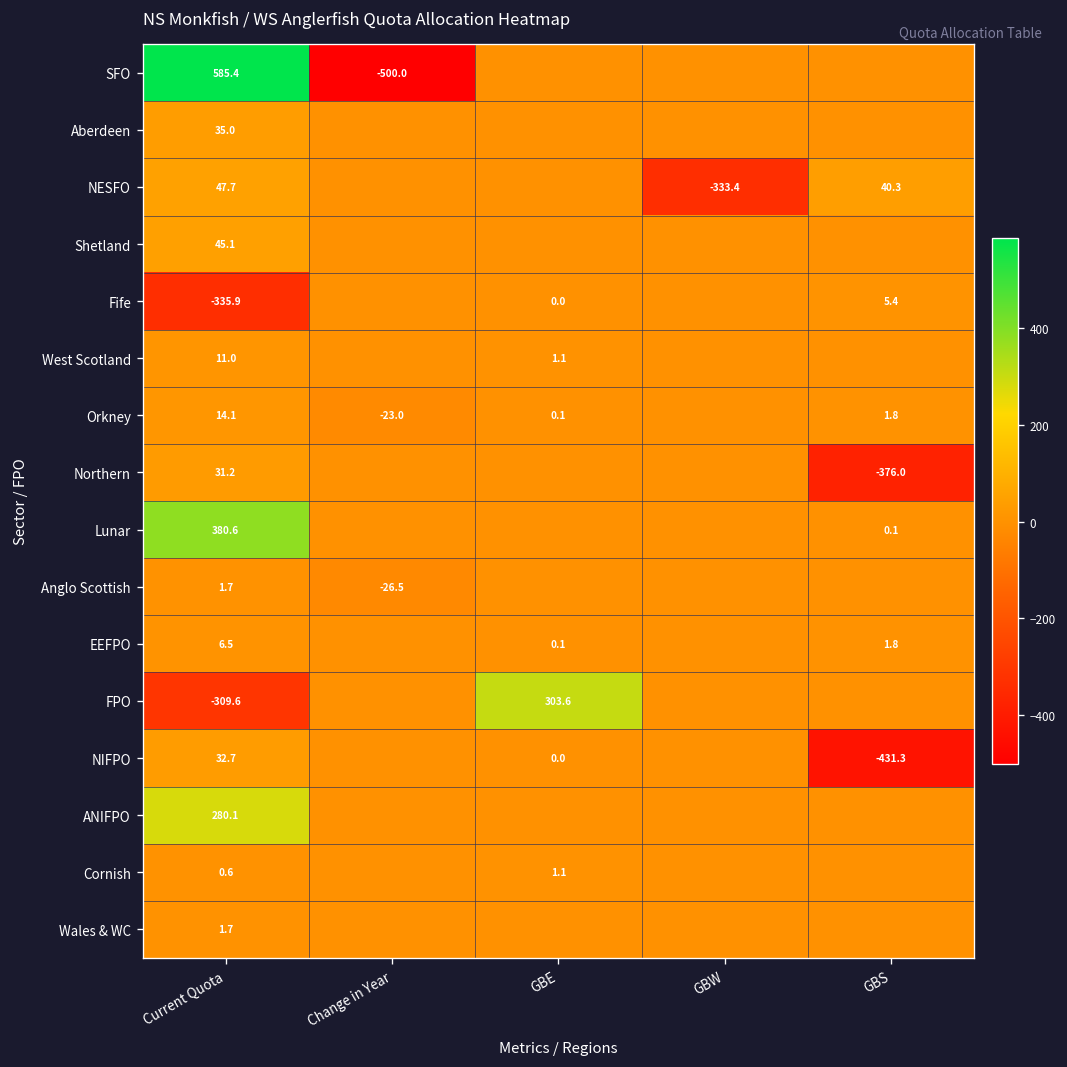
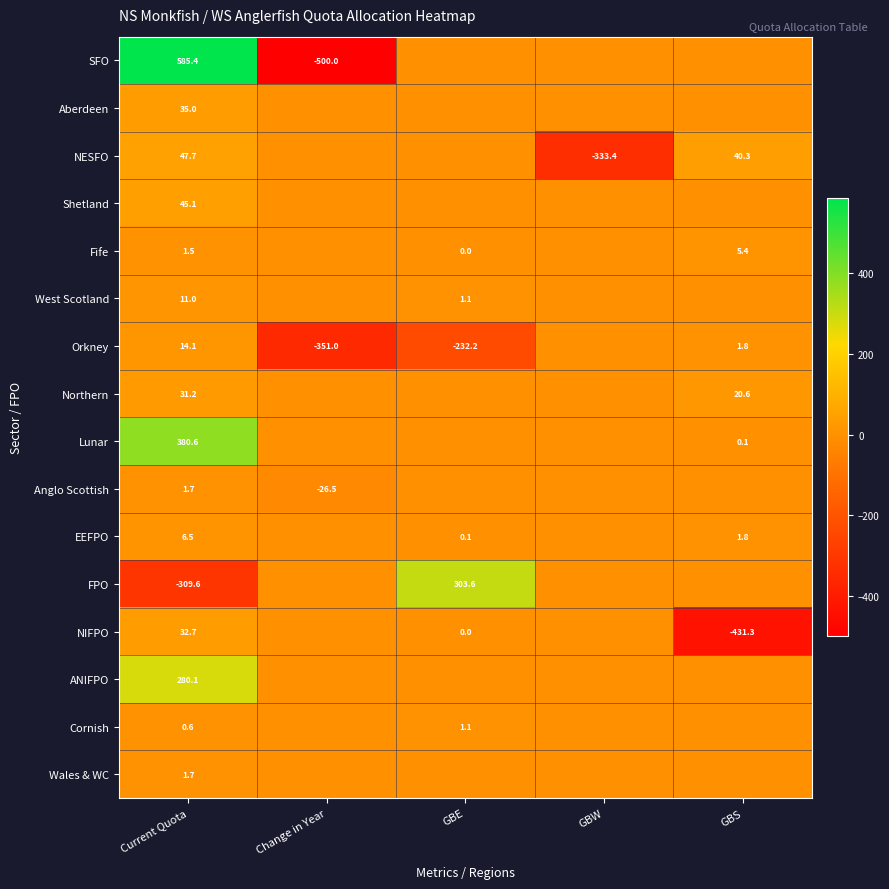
  {
    "SFO": {
      "Current Quota": 585.4,
      "Change in Year": -500.0
    },
    "Aberdeen": {
      "Current Quota": 35.0
    },
    "NESFO": {
      "Current Quota": 47.7,
      "GBW": -333.4,
      "GBS": 40.3
    },
    "Shetland": {
      "Current Quota": 45.1
    },
    "Fife": {
-     "Current Quota": -335.9,
+     "Current Quota": 1.5,
      "GBE": 0.0,
      "GBS": 5.4
    },
    "West Scotland": {
      "Current Quota": 11.0,
      "GBE": 1.1
    },
    "Orkney": {
      "Current Quota": 14.1,
-     "Change in Year": -23.0,
-     "GBE": 0.1,
+     "Change in Year": -351.0,
+     "GBE": -232.2,
      "GBS": 1.8
    },
    "Northern": {
      "Current Quota": 31.2,
-     "GBS": -376.0
+     "GBS": 20.6
    },
    "Lunar": {
      "Current Quota": 380.6,
      "GBS": 0.1
    },
    "Anglo Scottish": {
      "Current Quota": 1.7,
      "Change in Year": -26.5
    },
    "EEFPO": {
      "Current Quota": 6.5,
      "GBE": 0.1,
      "GBS": 1.8
    },
    "FPO": {
      "Current Quota": -309.6,
      "GBE": 303.6
    },
    "NIFPO": {
      "Current Quota": 32.7,
      "GBE": 0.0,
      "GBS": -431.3
    },
    "ANIFPO": {
      "Current Quota": 280.1
    },
    "Cornish": {
      "Current Quota": 0.6,
      "GBE": 1.1
    },
    "Wales & WC": {
      "Current Quota": 1.7
    }
  }
